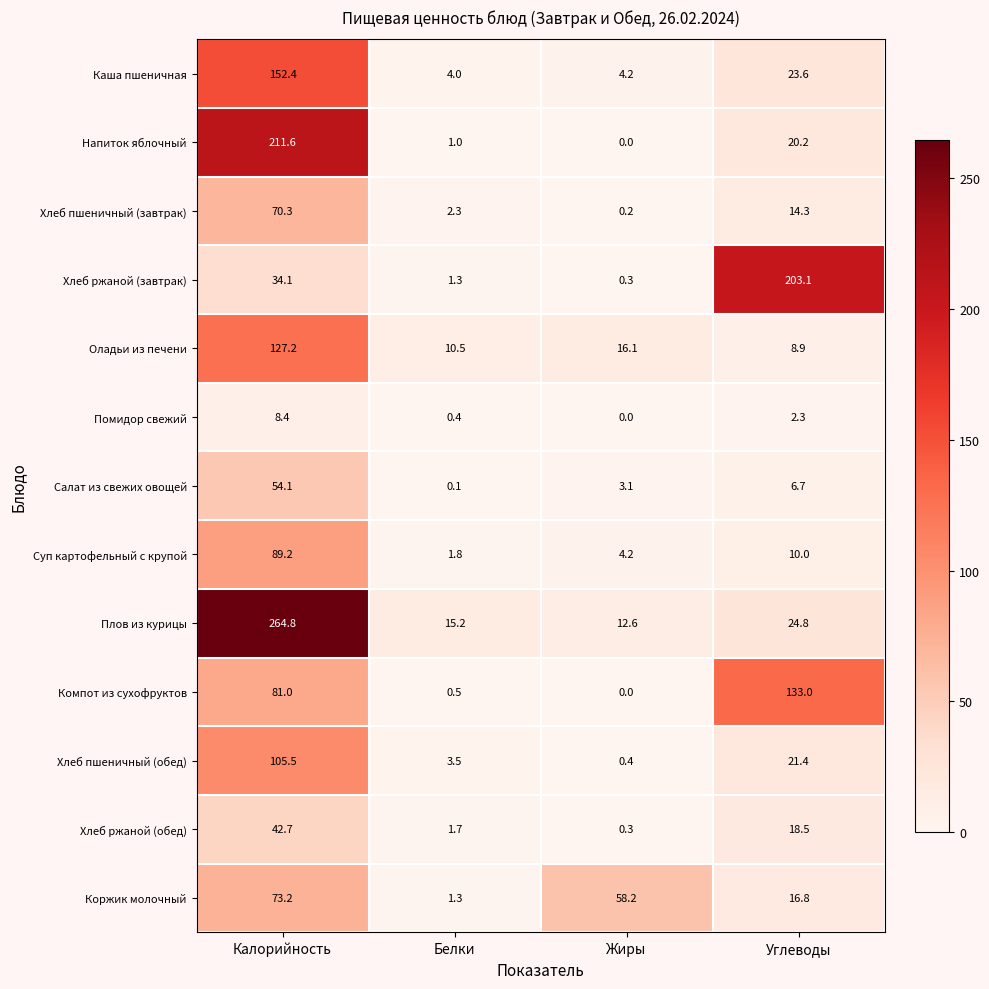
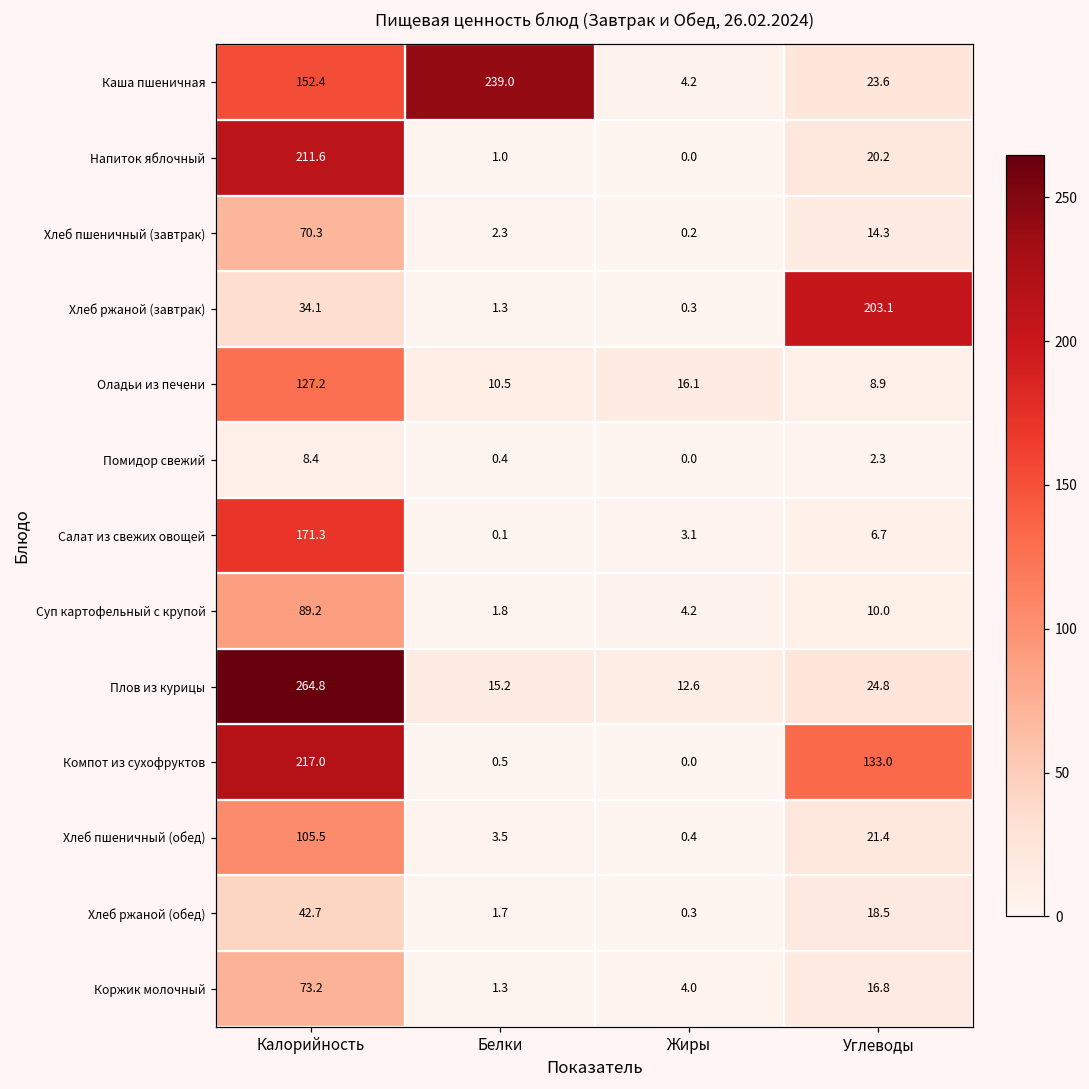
  {
    "Каша пшеничная": {
      "Калорийность": 152.4,
-     "Белки": 4.0,
+     "Белки": 239.0,
      "Жиры": 4.2,
      "Углеводы": 23.6
    },
    "Напиток яблочный": {
      "Калорийность": 211.6,
      "Белки": 1.0,
      "Жиры": 0.0,
      "Углеводы": 20.2
    },
    "Хлеб пшеничный (завтрак)": {
      "Калорийность": 70.3,
      "Белки": 2.3,
      "Жиры": 0.2,
      "Углеводы": 14.3
    },
    "Хлеб ржаной (завтрак)": {
      "Калорийность": 34.1,
      "Белки": 1.3,
      "Жиры": 0.3,
      "Углеводы": 203.1
    },
    "Оладьи из печени": {
      "Калорийность": 127.2,
      "Белки": 10.5,
      "Жиры": 16.1,
      "Углеводы": 8.9
    },
    "Помидор свежий": {
      "Калорийность": 8.4,
      "Белки": 0.4,
      "Жиры": 0.0,
      "Углеводы": 2.3
    },
    "Салат из свежих овощей": {
-     "Калорийность": 54.1,
+     "Калорийность": 171.3,
      "Белки": 0.1,
      "Жиры": 3.1,
      "Углеводы": 6.7
    },
    "Суп картофельный с крупой": {
      "Калорийность": 89.2,
      "Белки": 1.8,
      "Жиры": 4.2,
      "Углеводы": 10.0
    },
    "Плов из курицы": {
      "Калорийность": 264.8,
      "Белки": 15.2,
      "Жиры": 12.6,
      "Углеводы": 24.8
    },
    "Компот из сухофруктов": {
-     "Калорийность": 81.0,
+     "Калорийность": 217.0,
      "Белки": 0.5,
      "Жиры": 0.0,
      "Углеводы": 133.0
    },
    "Хлеб пшеничный (обед)": {
      "Калорийность": 105.5,
      "Белки": 3.5,
      "Жиры": 0.4,
      "Углеводы": 21.4
    },
    "Хлеб ржаной (обед)": {
      "Калорийность": 42.7,
      "Белки": 1.7,
      "Жиры": 0.3,
      "Углеводы": 18.5
    },
    "Коржик молочный": {
      "Калорийность": 73.2,
      "Белки": 1.3,
-     "Жиры": 58.2,
+     "Жиры": 4.0,
      "Углеводы": 16.8
    }
  }
